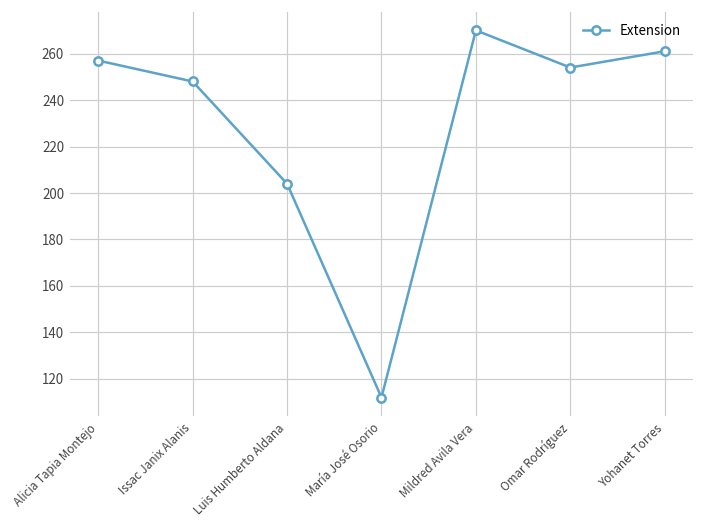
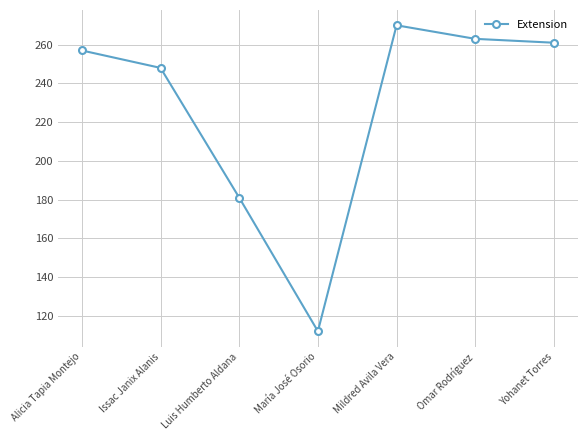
  {
    "Alicia Tapia Montejo": 257,
    "Issac Janix Alanis": 248,
-   "Luis Humberto Aldana": 204,
+   "Luis Humberto Aldana": 181,
    "María José Osorio": 112,
    "Mildred Avila Vera": 270,
-   "Omar Rodríguez": 254,
+   "Omar Rodríguez": 263,
    "Yohanet Torres": 261
  }
